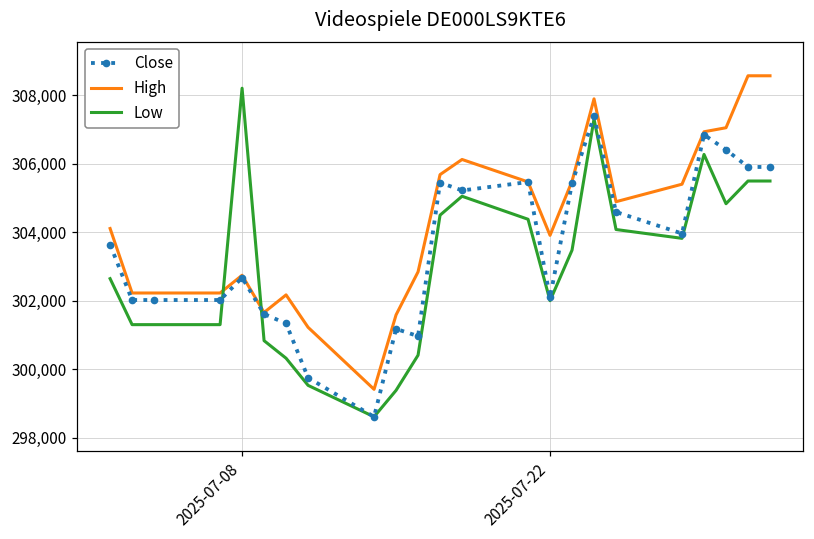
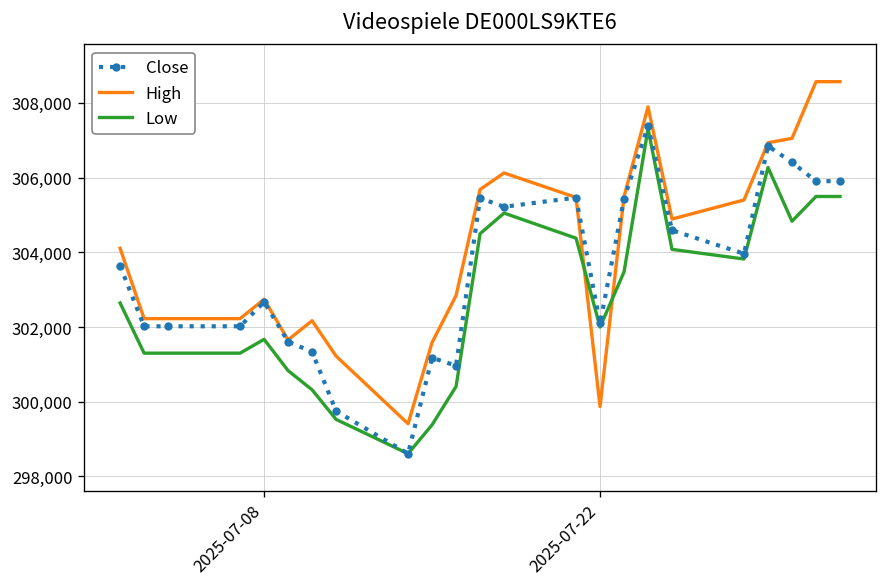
  {
    "Close": {
      "2025-07-22": "302,100"
    },
    "High": {
-     "2025-07-22": "303,900"
+     "2025-07-22": "299,900"
    },
    "Low": {
-     "2025-07-08": "308,200",
+     "2025-07-08": "301,700",
      "2025-07-22": "302,000"
    }
  }
